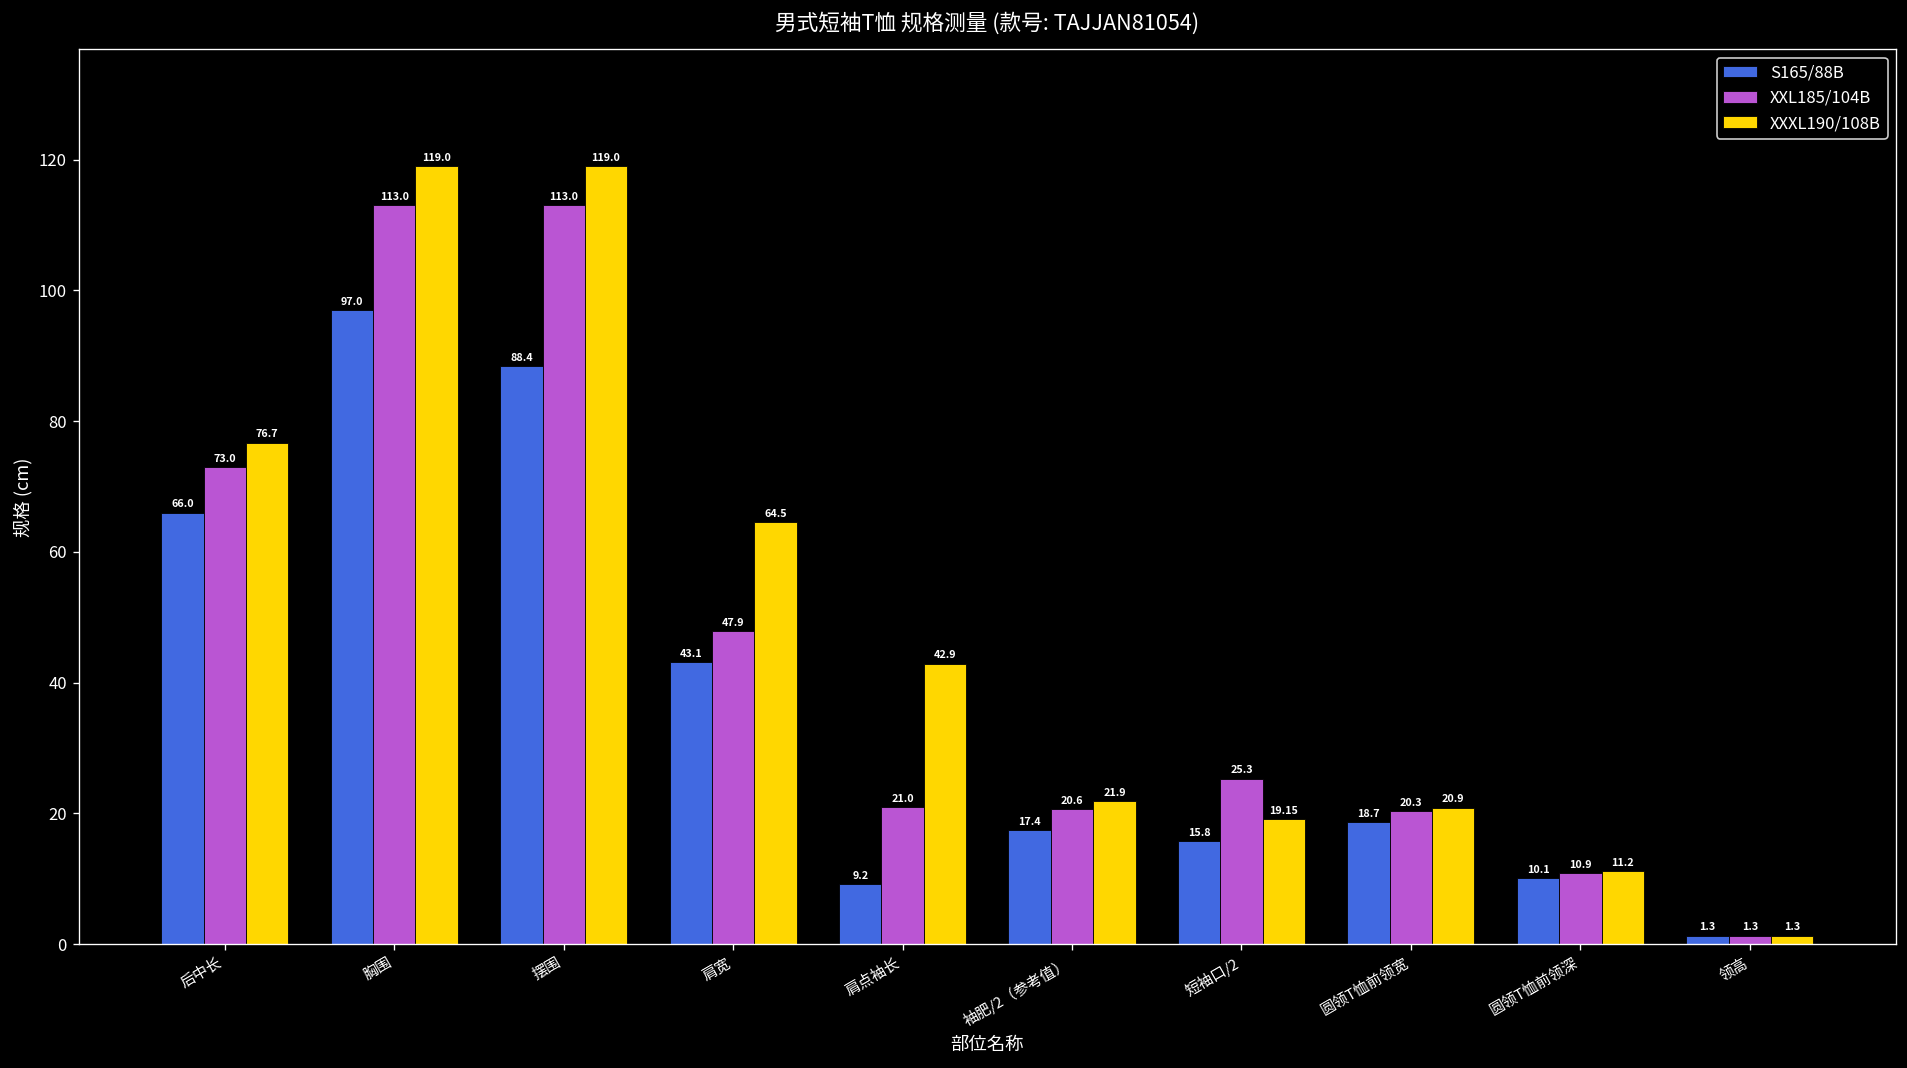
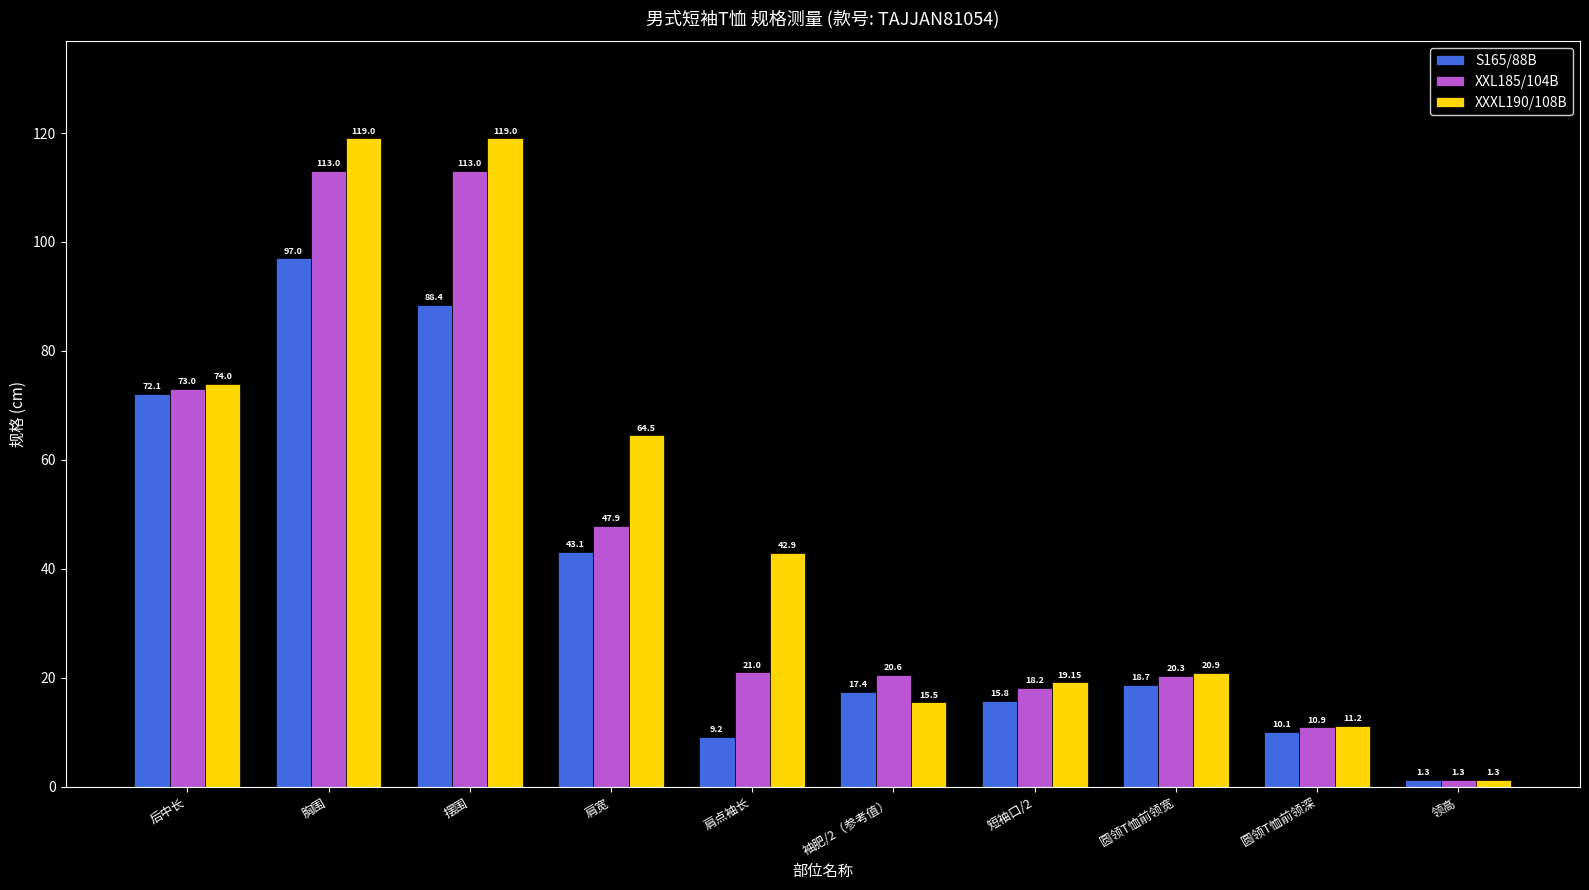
  {
    "S165/88B": {
-     "后中长": 66.0,
+     "后中长": 72.1,
      "胸围": 97.0,
      "摆围": 88.4,
      "肩宽": 43.1,
      "肩点袖长": 9.2,
      "袖肥/2（参考值）": 17.4,
      "短袖口/2": 15.8,
      "圆领T恤前领宽": 18.7,
      "圆领T恤前领深": 10.1,
      "领高": 1.3
    },
    "XXL185/104B": {
      "后中长": 73.0,
      "胸围": 113.0,
      "摆围": 113.0,
      "肩宽": 47.9,
      "肩点袖长": 21.0,
      "袖肥/2（参考值）": 20.6,
-     "短袖口/2": 25.3,
+     "短袖口/2": 18.2,
      "圆领T恤前领宽": 20.3,
      "圆领T恤前领深": 10.9,
      "领高": 1.3
    },
    "XXXL190/108B": {
-     "后中长": 76.7,
+     "后中长": 74.0,
      "胸围": 119.0,
      "摆围": 119.0,
      "肩宽": 64.5,
      "肩点袖长": 42.9,
-     "袖肥/2（参考值）": 21.9,
+     "袖肥/2（参考值）": 15.5,
      "短袖口/2": 19.15,
      "圆领T恤前领宽": 20.9,
      "圆领T恤前领深": 11.2,
      "领高": 1.3
    }
  }
